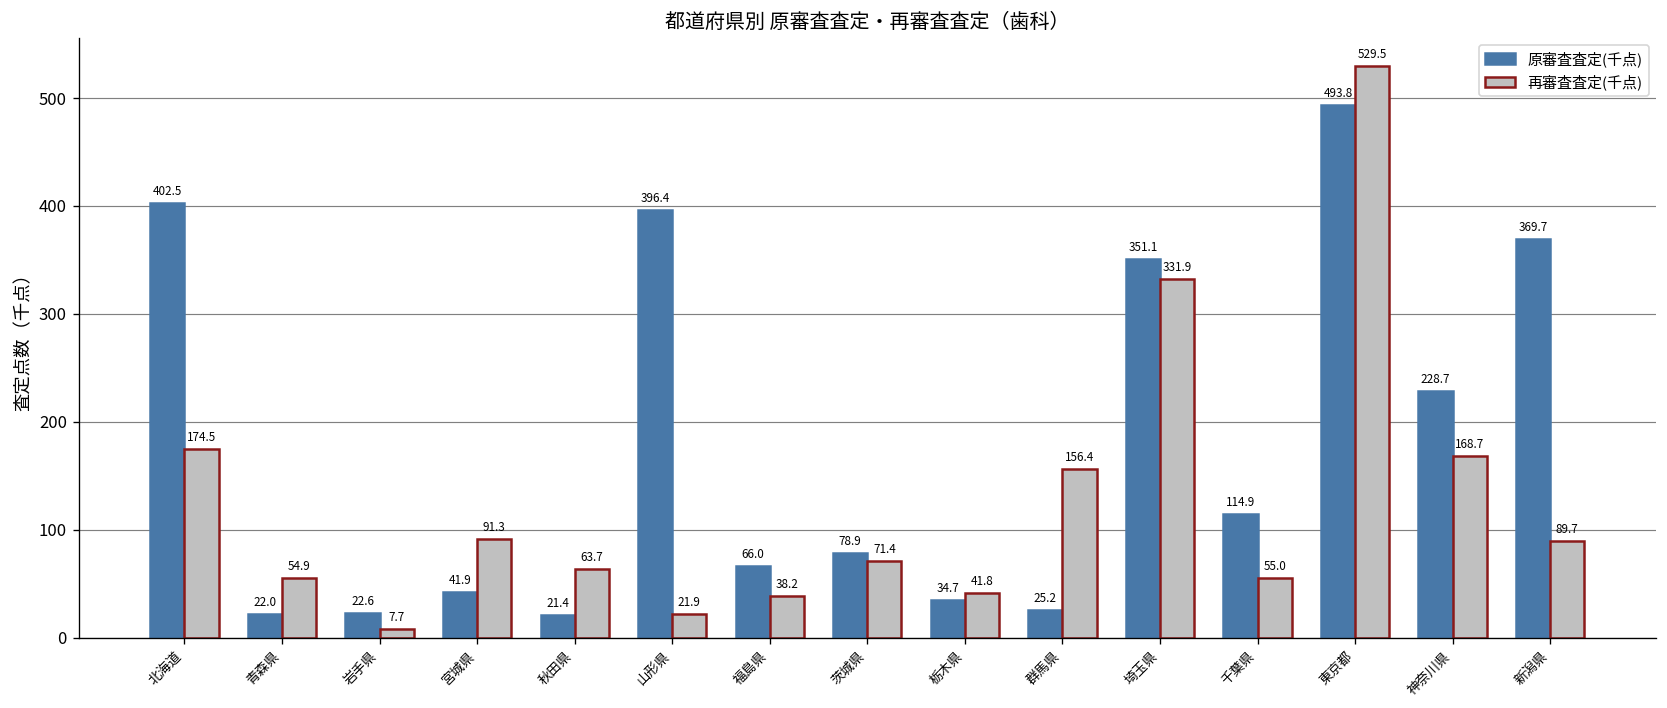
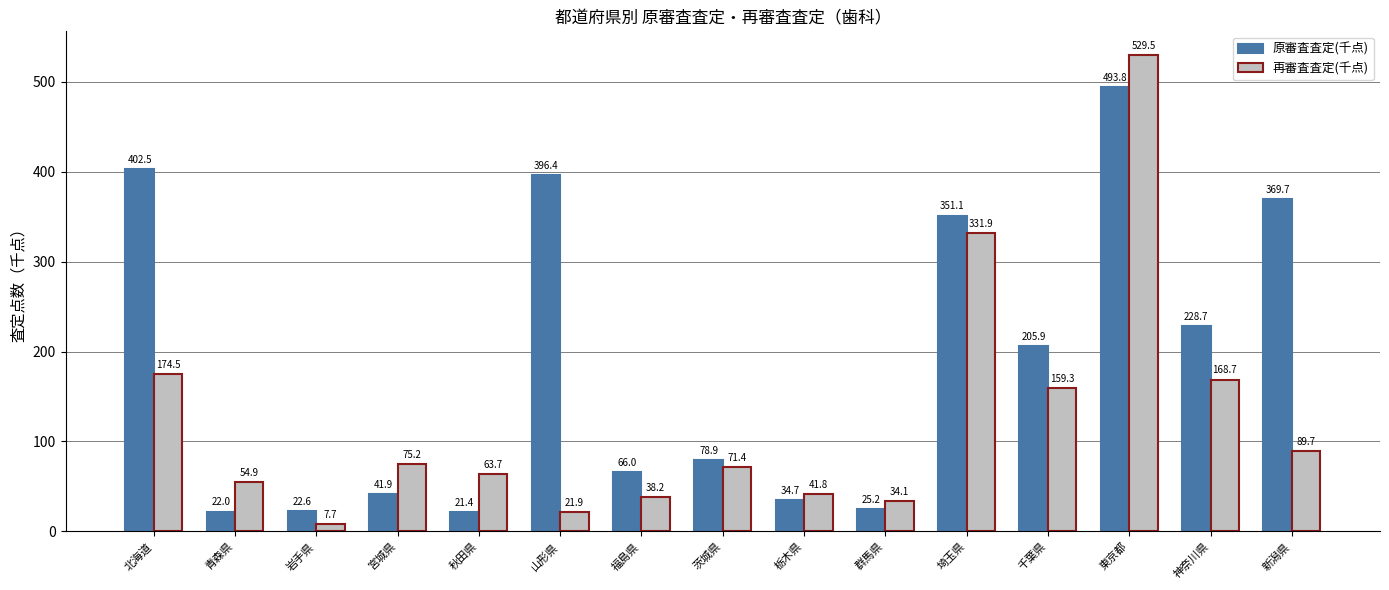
  {
    "原審査査定(千点)": {
      "北海道": 402.5,
      "青森県": 22.0,
      "岩手県": 22.6,
      "宮城県": 41.9,
      "秋田県": 21.4,
      "山形県": 396.4,
      "福島県": 66.0,
      "茨城県": 78.9,
      "栃木県": 34.7,
      "群馬県": 25.2,
      "埼玉県": 351.1,
-     "千葉県": 114.9,
+     "千葉県": 205.9,
      "東京都": 493.8,
      "神奈川県": 228.7,
      "新潟県": 369.7
    },
    "再審査査定(千点)": {
      "北海道": 174.5,
      "青森県": 54.9,
      "岩手県": 7.7,
-     "宮城県": 91.3,
+     "宮城県": 75.2,
      "秋田県": 63.7,
      "山形県": 21.9,
      "福島県": 38.2,
      "茨城県": 71.4,
      "栃木県": 41.8,
-     "群馬県": 156.4,
+     "群馬県": 34.1,
      "埼玉県": 331.9,
-     "千葉県": 55.0,
+     "千葉県": 159.3,
      "東京都": 529.5,
      "神奈川県": 168.7,
      "新潟県": 89.7
    }
  }
